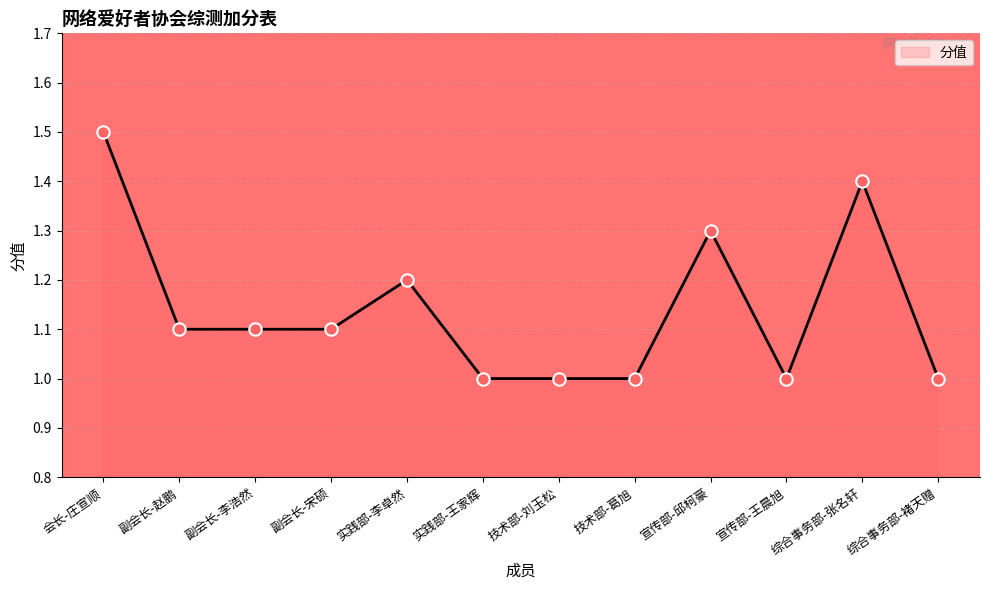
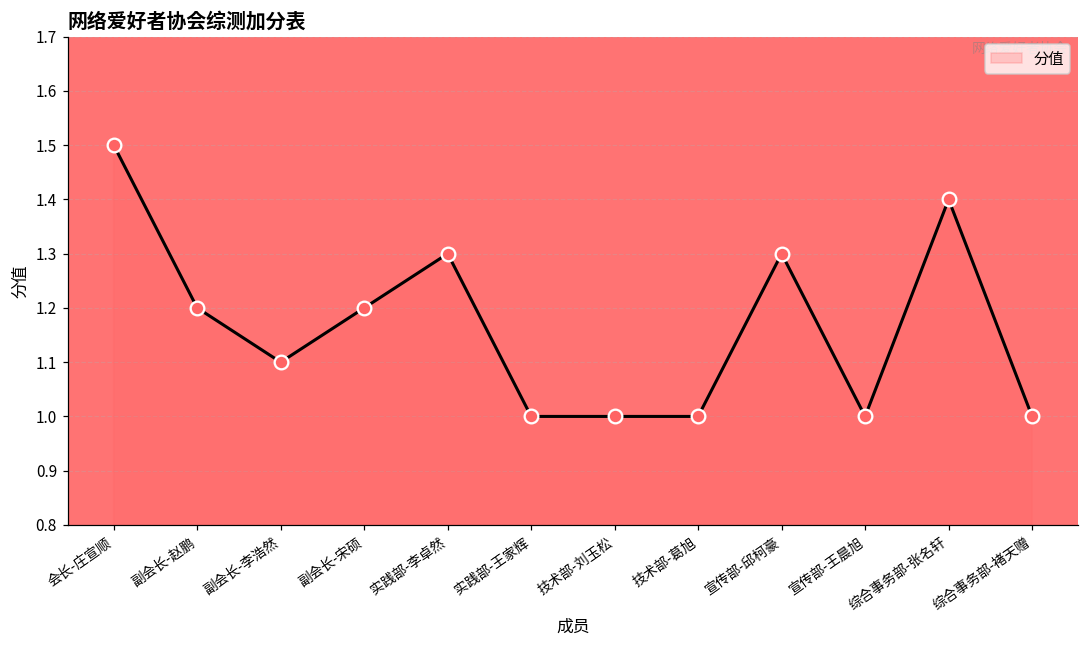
  {
    "会长-庄宣顺": 1.5,
-   "副会长-赵鹏": 1.1,
+   "副会长-赵鹏": 1.2,
    "副会长-李浩然": 1.1,
-   "副会长-宋硕": 1.1,
-   "实践部-李卓然": 1.2,
+   "副会长-宋硕": 1.2,
+   "实践部-李卓然": 1.3,
    "实践部-王家辉": 1.0,
    "技术部-刘玉松": 1.0,
    "技术部-葛旭": 1.0,
    "宣传部-邱柯豪": 1.3,
    "宣传部-王晨旭": 1.0,
    "综合事务部-张名轩": 1.4,
    "综合事务部-褚天赠": 1.0
  }
